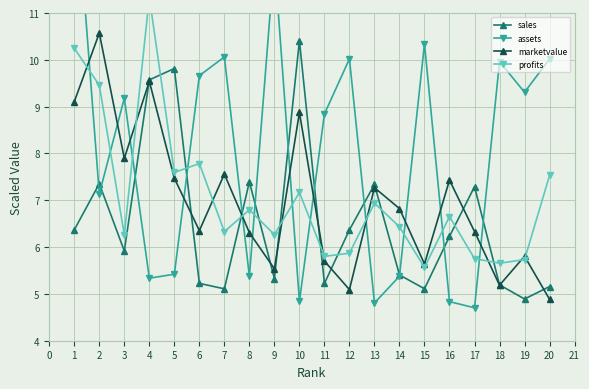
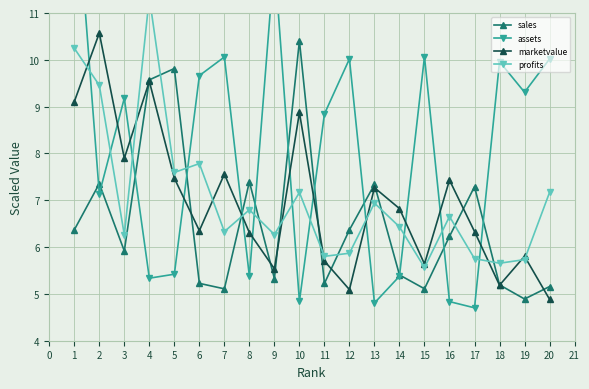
  {
    "assets": {
      "2": 7.1,
      "3": 9.2,
      "4": 5.3,
      "5": 5.4,
      "6": 9.7,
      "7": 10.1,
      "8": 5.4,
      "10": 4.8,
      "11": 8.8,
      "12": 10.0,
      "13": 4.8,
-     "15": 10.3,
+     "15": 10.1,
      "16": 4.8,
      "17": 4.7,
      "19": 9.3
    },
    "profits": {
      "1": 10.2,
      "2": 9.5,
      "3": 6.3,
      "5": 7.6,
      "6": 7.8,
      "7": 6.3,
      "8": 6.8,
      "9": 6.3,
      "10": 7.2,
      "11": 5.8,
      "12": 5.9,
      "13": 6.9,
      "14": 6.4,
      "15": 5.6,
      "16": 6.7,
      "17": 5.8,
      "18": 5.7,
      "19": 5.7,
-     "20": 7.5
+     "20": 7.2
    }
  }
